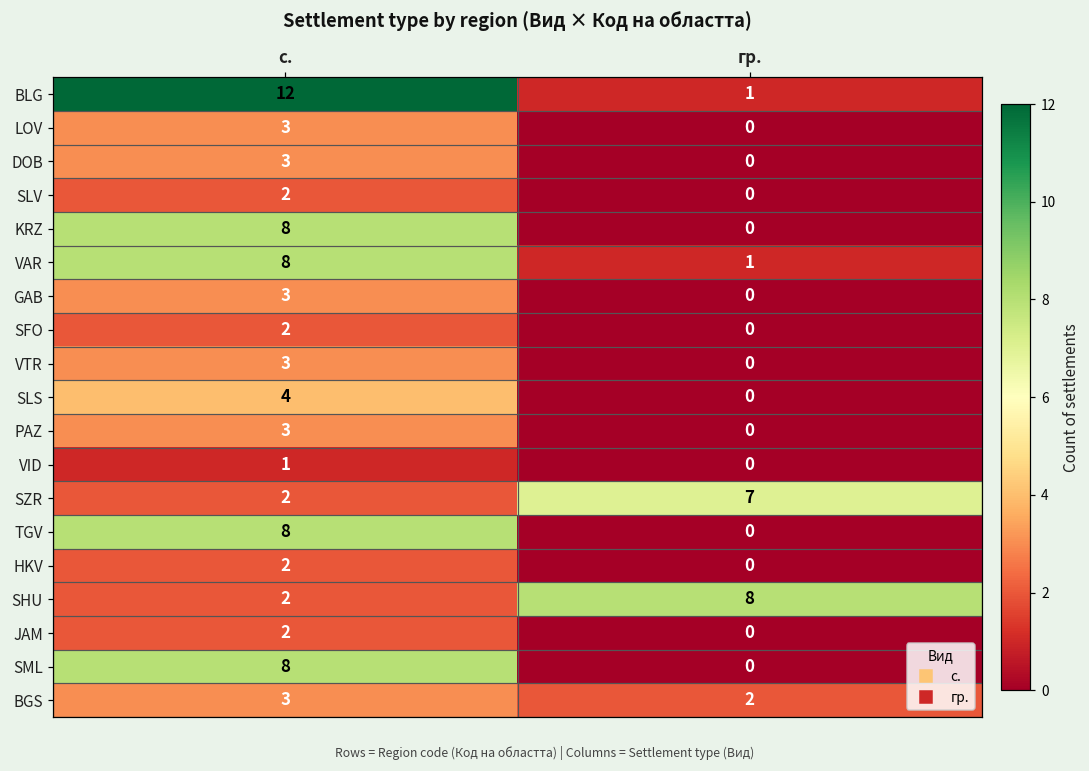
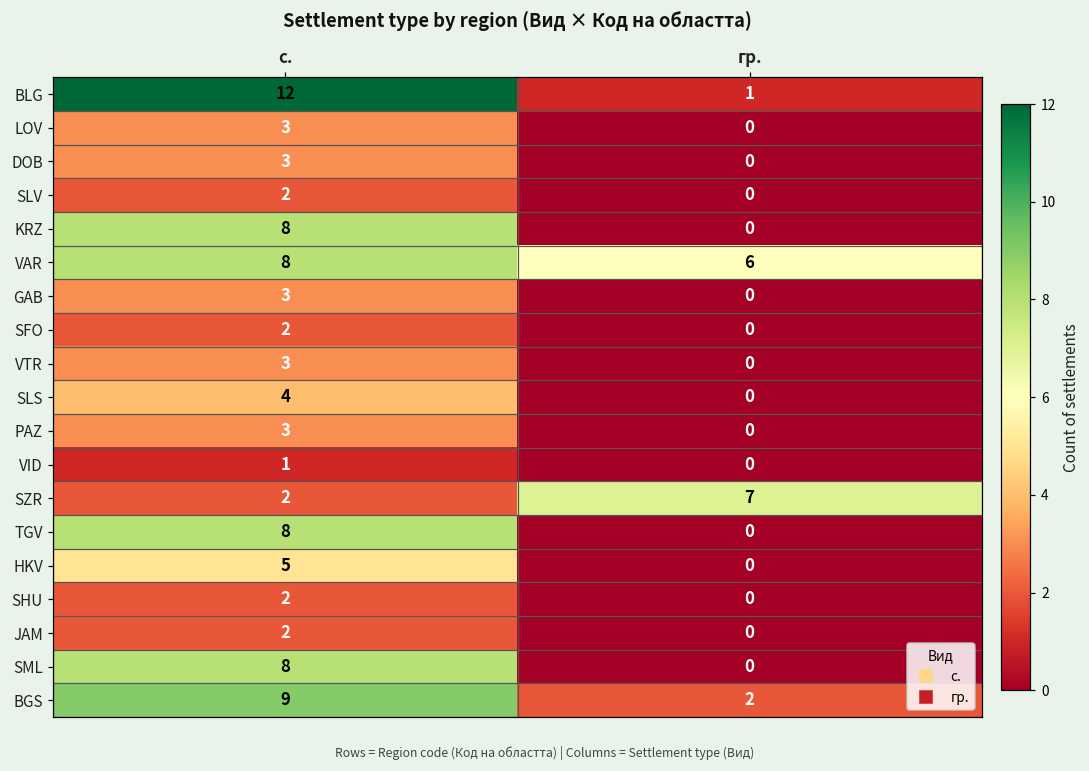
  {
    "BLG": {
      "с.": 12,
      "гр.": 1
    },
    "LOV": {
      "с.": 3,
      "гр.": 0
    },
    "DOB": {
      "с.": 3,
      "гр.": 0
    },
    "SLV": {
      "с.": 2,
      "гр.": 0
    },
    "KRZ": {
      "с.": 8,
      "гр.": 0
    },
    "VAR": {
      "с.": 8,
-     "гр.": 1
+     "гр.": 6
    },
    "GAB": {
      "с.": 3,
      "гр.": 0
    },
    "SFO": {
      "с.": 2,
      "гр.": 0
    },
    "VTR": {
      "с.": 3,
      "гр.": 0
    },
    "SLS": {
      "с.": 4,
      "гр.": 0
    },
    "PAZ": {
      "с.": 3,
      "гр.": 0
    },
    "VID": {
      "с.": 1,
      "гр.": 0
    },
    "SZR": {
      "с.": 2,
      "гр.": 7
    },
    "TGV": {
      "с.": 8,
      "гр.": 0
    },
    "HKV": {
-     "с.": 2,
+     "с.": 5,
      "гр.": 0
    },
    "SHU": {
      "с.": 2,
-     "гр.": 8
+     "гр.": 0
    },
    "JAM": {
      "с.": 2,
      "гр.": 0
    },
    "SML": {
      "с.": 8,
      "гр.": 0
    },
    "BGS": {
-     "с.": 3,
+     "с.": 9,
      "гр.": 2
    }
  }
